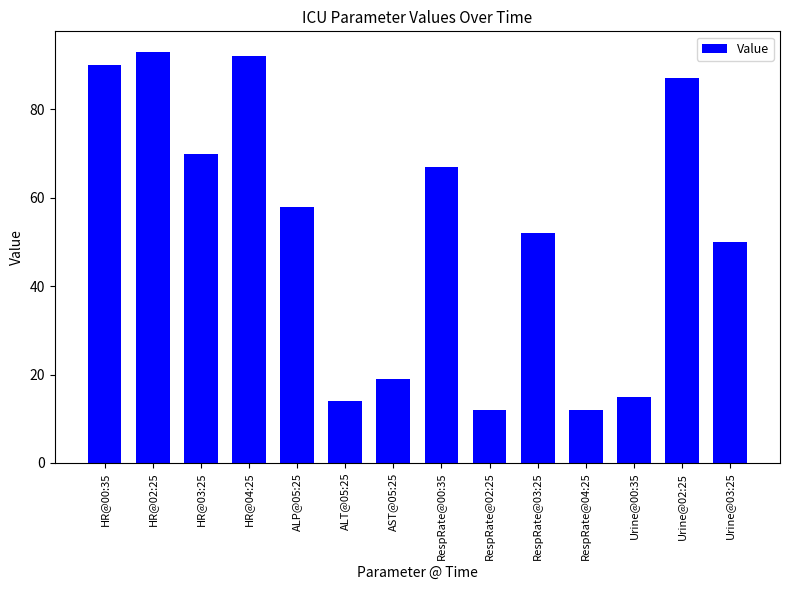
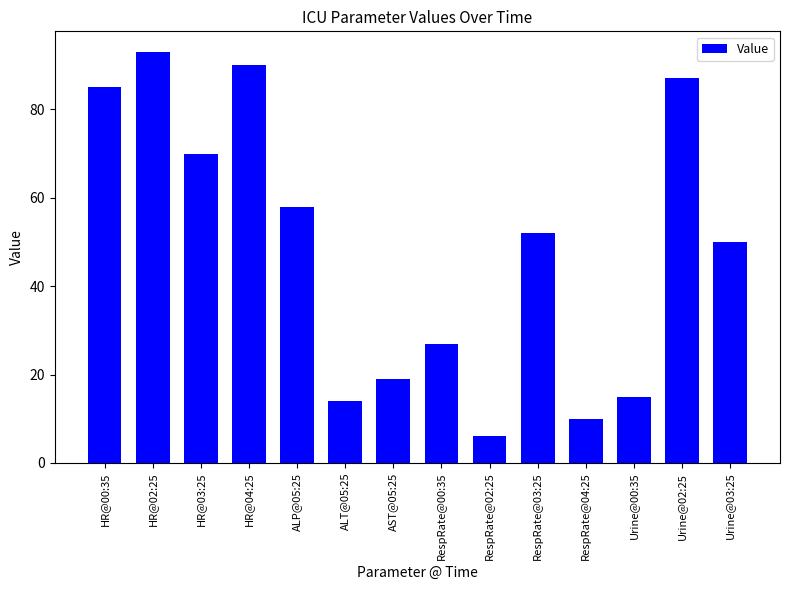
  {
-   "HR@00:35": 90,
+   "HR@00:35": 85,
    "HR@02:25": 93,
    "HR@03:25": 70,
-   "HR@04:25": 92,
+   "HR@04:25": 90,
    "ALP@05:25": 58,
    "ALT@05:25": 14,
    "AST@05:25": 19,
-   "RespRate@00:35": 67,
-   "RespRate@02:25": 12,
+   "RespRate@00:35": 27,
+   "RespRate@02:25": 6,
    "RespRate@03:25": 52,
-   "RespRate@04:25": 12,
+   "RespRate@04:25": 10,
    "Urine@00:35": 15,
    "Urine@02:25": 87,
    "Urine@03:25": 50
  }
